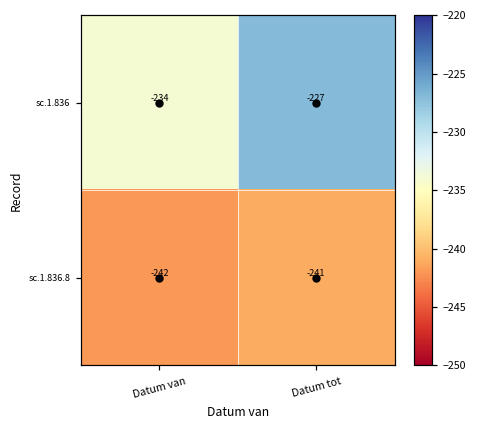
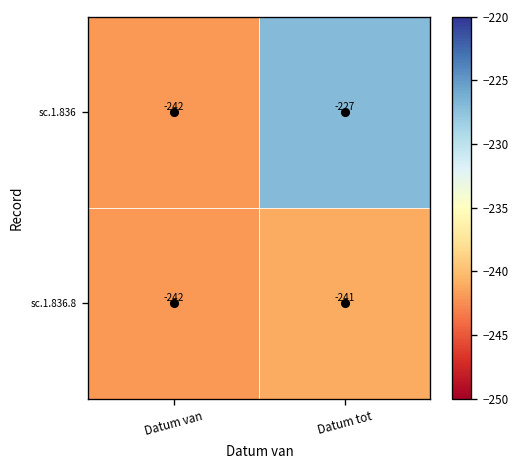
  {
    "sc.1.836": {
-     "Datum van": -234
+     "Datum van": -242
    }
  }
